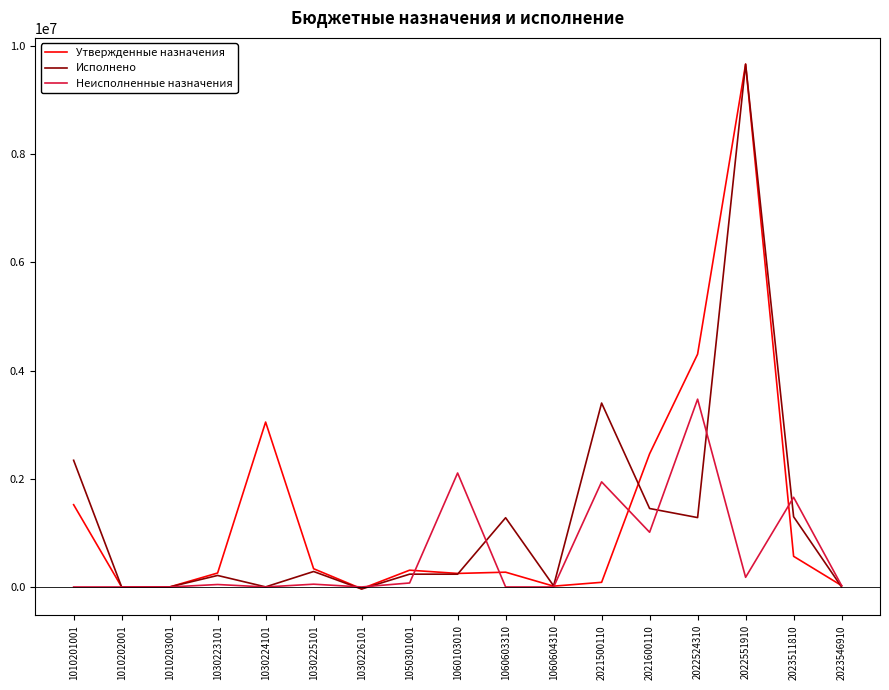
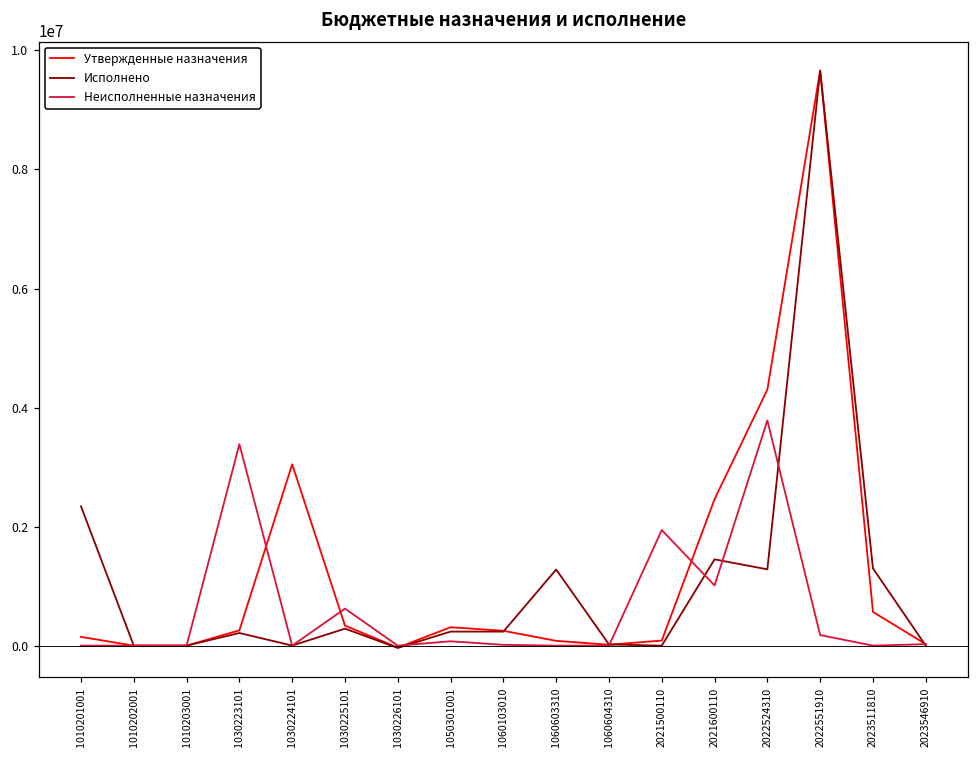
  {
    "Утвержденные назначения": {
-     "1010201001": 1500000,
+     "1010201001": 100000,
      "1030224101": 3000000,
      "1030225101": 300000,
      "1050301001": 300000,
-     "1060603310": 300000,
+     "1060603310": 100000,
      "2021500110": 100000,
      "2021600110": 2500000,
      "2022524310": 4300000,
      "2023511810": 600000
    },
    "Исполнено": {
      "1010201001": 2300000,
      "1030225101": 300000,
      "1050301001": 200000,
      "1060603310": 1300000,
-     "2021500110": 3400000,
+     "2021500110": 0,
      "2021600110": 1500000,
      "2022524310": 1300000,
      "2023511810": 1300000
    },
    "Неисполненные назначения": {
      "1010201001": 0,
-     "1030223101": 0,
-     "1030225101": 100000,
+     "1030223101": 3400000,
+     "1030225101": 600000,
      "1050301001": 100000,
-     "1060103010": 2100000,
+     "1060103010": 0,
      "1060603310": 0,
      "2021500110": 1900000,
      "2021600110": 1000000,
-     "2022524310": 3500000,
+     "2022524310": 3800000,
      "2022551910": 200000,
-     "2023511810": 1700000
+     "2023511810": 0
    }
  }
